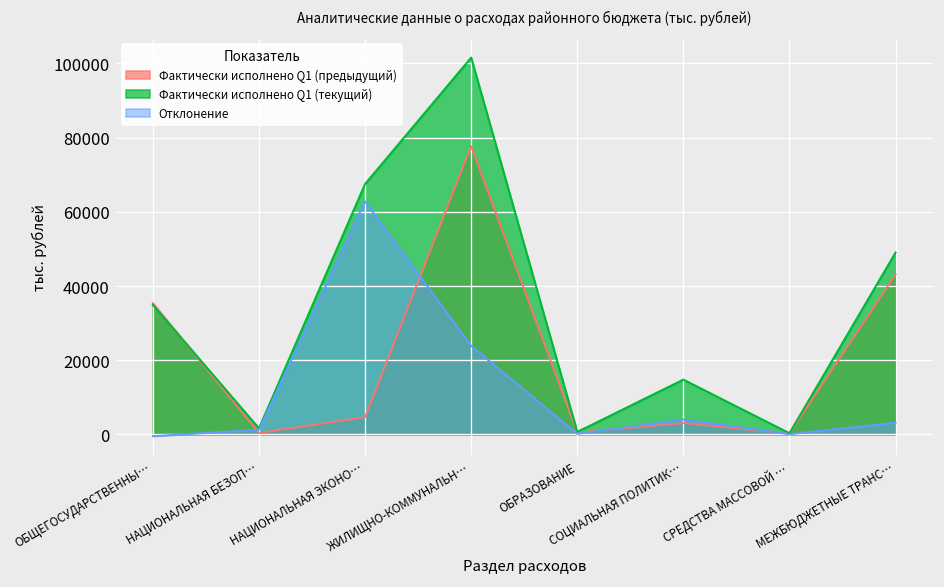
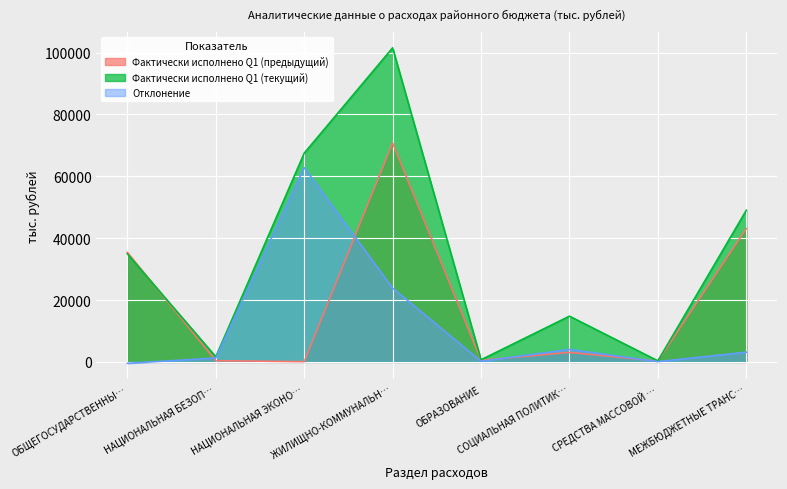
  {
    "Фактически исполнено Q1 (предыдущий)": {
      "НАЦИОНАЛЬНАЯ БЕЗОП…": 0,
-     "НАЦИОНАЛЬНАЯ ЭКОНО…": 5000,
-     "ЖИЛИЩНО-КОММУНАЛЬН…": 78000,
+     "НАЦИОНАЛЬНАЯ ЭКОНО…": 0,
+     "ЖИЛИЩНО-КОММУНАЛЬН…": 71000,
      "СОЦИАЛЬНАЯ ПОЛИТИК…": 3000,
      "МЕЖБЮДЖЕТНЫЕ ТРАНС…": 43000
    },
    "Фактически исполнено Q1 (текущий)": {
      "НАЦИОНАЛЬНАЯ ЭКОНО…": 67000,
      "ЖИЛИЩНО-КОММУНАЛЬН…": 102000,
      "СОЦИАЛЬНАЯ ПОЛИТИК…": 15000,
      "МЕЖБЮДЖЕТНЫЕ ТРАНС…": 49000
    }
  }
